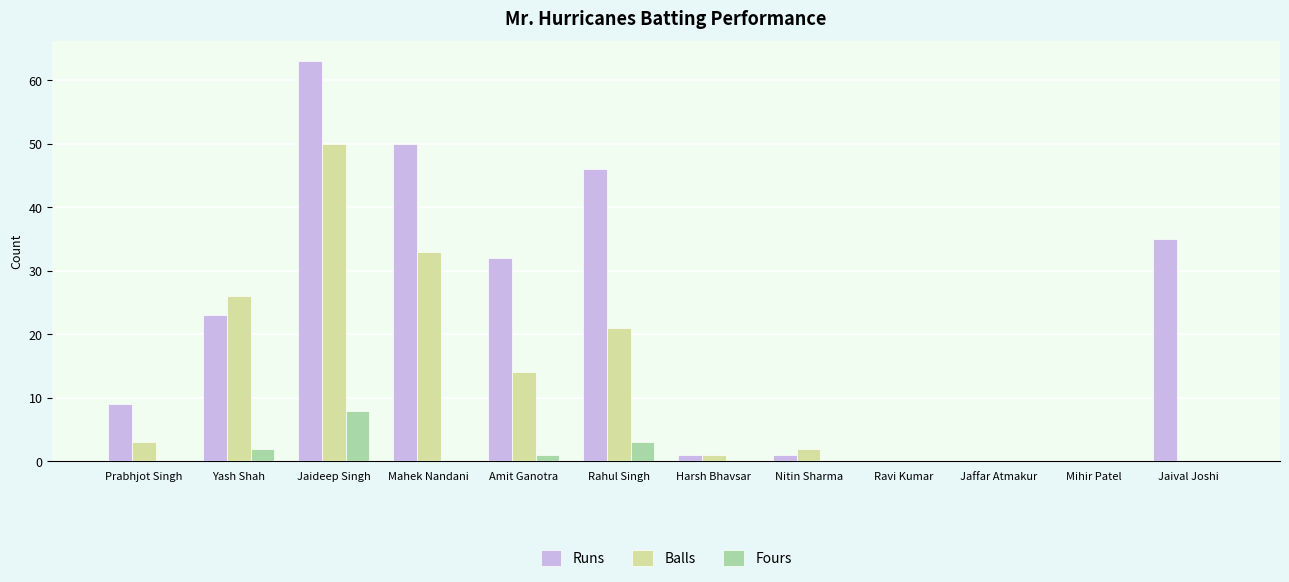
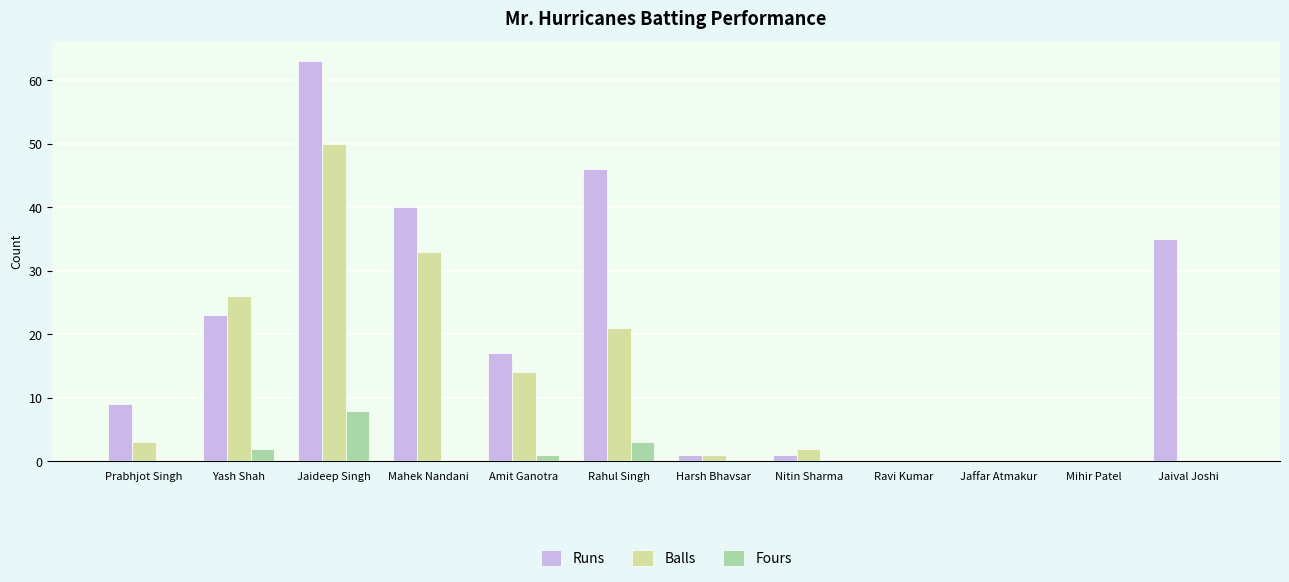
  {
    "Runs": {
      "Prabhjot Singh": 9,
      "Yash Shah": 23,
      "Jaideep Singh": 63,
-     "Mahek Nandani": 50,
-     "Amit Ganotra": 32,
+     "Mahek Nandani": 40,
+     "Amit Ganotra": 17,
      "Rahul Singh": 46,
      "Harsh Bhavsar": 1,
      "Nitin Sharma": 1,
      "Ravi Kumar": 0,
      "Jaffar Atmakur": 0,
      "Mihir Patel": 0,
      "Jaival Joshi": 35
    }
  }
